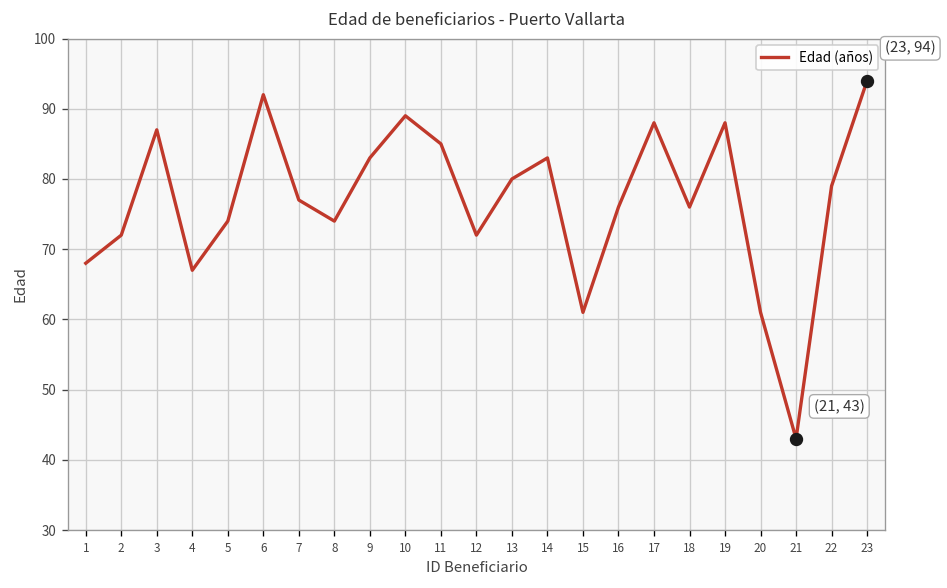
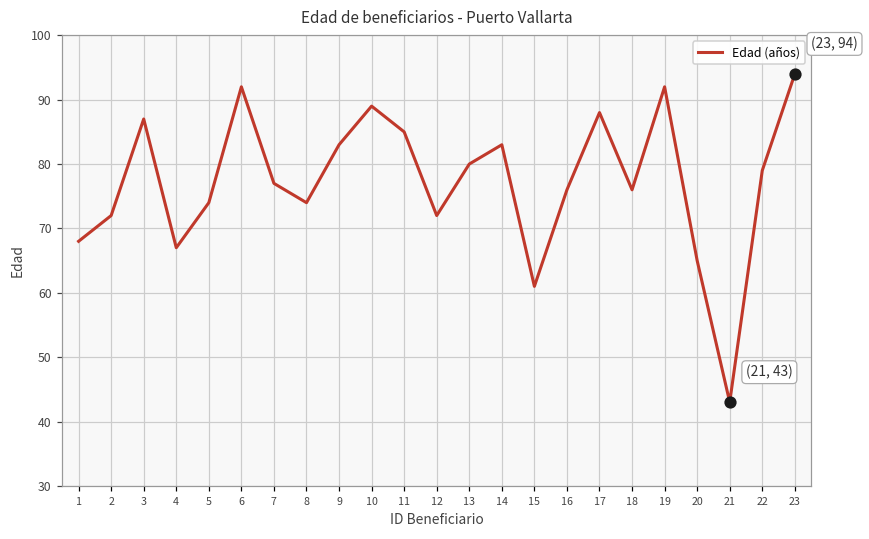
  {
    "Edad (años)": {
      "1": 68,
      "2": 72,
      "3": 87,
      "4": 67,
      "5": 74,
      "6": 92,
      "7": 77,
      "8": 74,
      "9": 83,
      "10": 89,
      "11": 85,
      "12": 72,
      "13": 80,
      "14": 83,
      "15": 61,
      "16": 76,
      "17": 88,
      "18": 76,
-     "19": 88,
-     "20": 61,
+     "19": 92,
+     "20": 65,
      "22": 79
    }
  }
